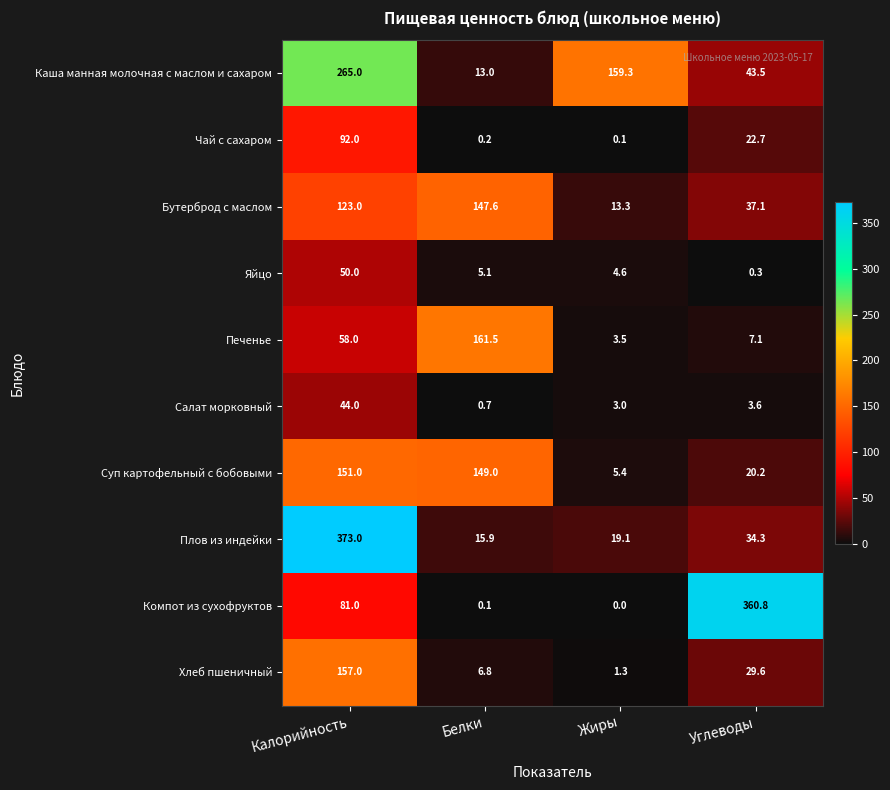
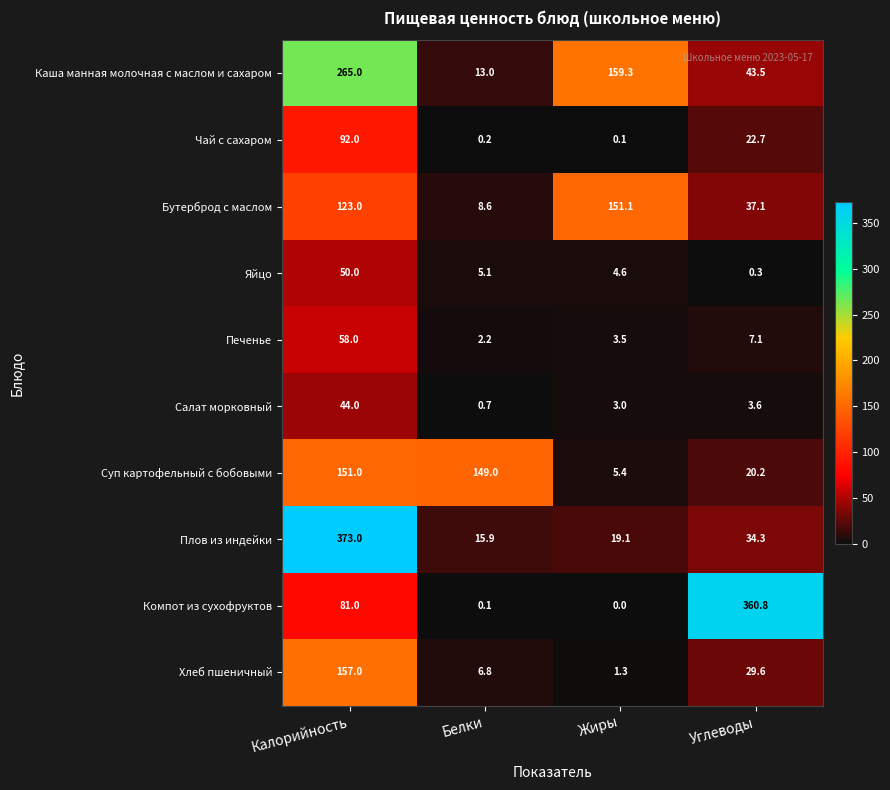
  {
    "Каша манная молочная с маслом и сахаром": {
      "Калорийность": 265.0,
      "Белки": 13.0,
      "Жиры": 159.3
    },
    "Чай с сахаром": {
      "Калорийность": 92.0,
      "Белки": 0.2,
      "Жиры": 0.1,
      "Углеводы": 22.7
    },
    "Бутерброд с маслом": {
      "Калорийность": 123.0,
-     "Белки": 147.6,
-     "Жиры": 13.3,
+     "Белки": 8.6,
+     "Жиры": 151.1,
      "Углеводы": 37.1
    },
    "Яйцо": {
      "Калорийность": 50.0,
      "Белки": 5.1,
      "Жиры": 4.6,
      "Углеводы": 0.3
    },
    "Печенье": {
      "Калорийность": 58.0,
-     "Белки": 161.5,
+     "Белки": 2.2,
      "Жиры": 3.5,
      "Углеводы": 7.1
    },
    "Салат морковный": {
      "Калорийность": 44.0,
      "Белки": 0.7,
      "Жиры": 3.0,
      "Углеводы": 3.6
    },
    "Суп картофельный с бобовыми": {
      "Калорийность": 151.0,
      "Белки": 149.0,
      "Жиры": 5.4,
      "Углеводы": 20.2
    },
    "Плов из индейки": {
      "Калорийность": 373.0,
      "Белки": 15.9,
      "Жиры": 19.1,
      "Углеводы": 34.3
    },
    "Компот из сухофруктов": {
      "Калорийность": 81.0,
      "Белки": 0.1,
      "Жиры": 0.0,
      "Углеводы": 360.8
    },
    "Хлеб пшеничный": {
      "Калорийность": 157.0,
      "Белки": 6.8,
      "Жиры": 1.3,
      "Углеводы": 29.6
    }
  }
